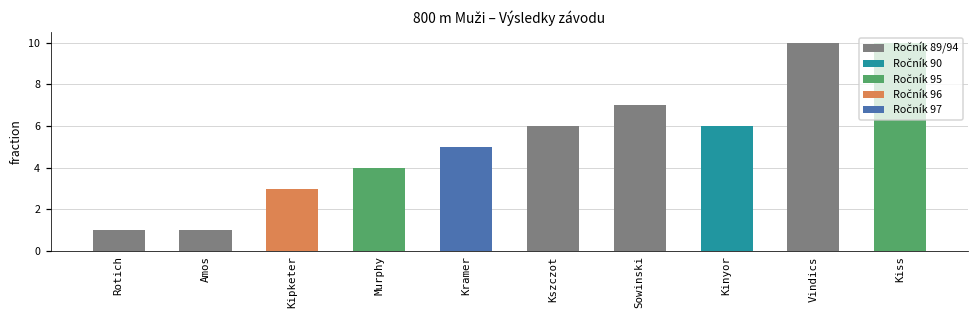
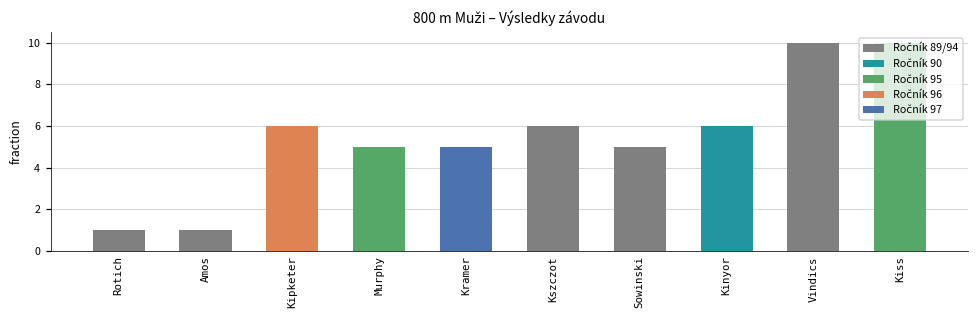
  {
    "Rotich": 1,
    "Amos": 1,
-   "Kipketer": 3,
-   "Murphy": 4,
+   "Kipketer": 6,
+   "Murphy": 5,
    "Kramer": 5,
    "Kszczot": 6,
-   "Sowinski": 7,
+   "Sowinski": 5,
    "Kinyor": 6,
    "Vindics": 10
  }
